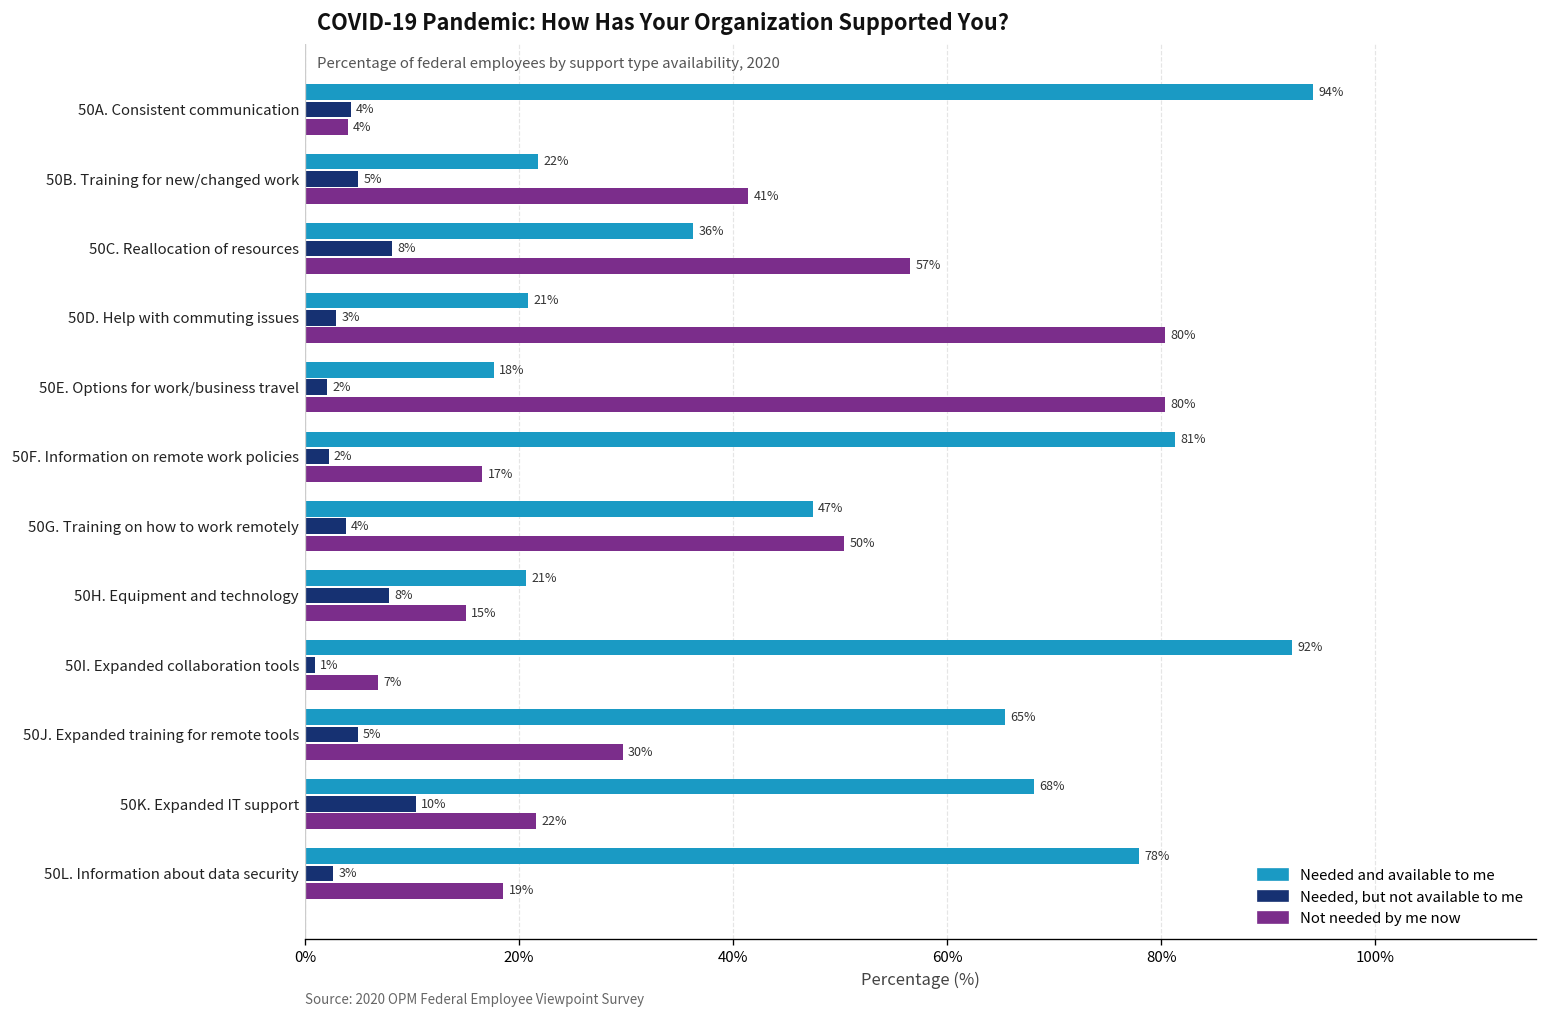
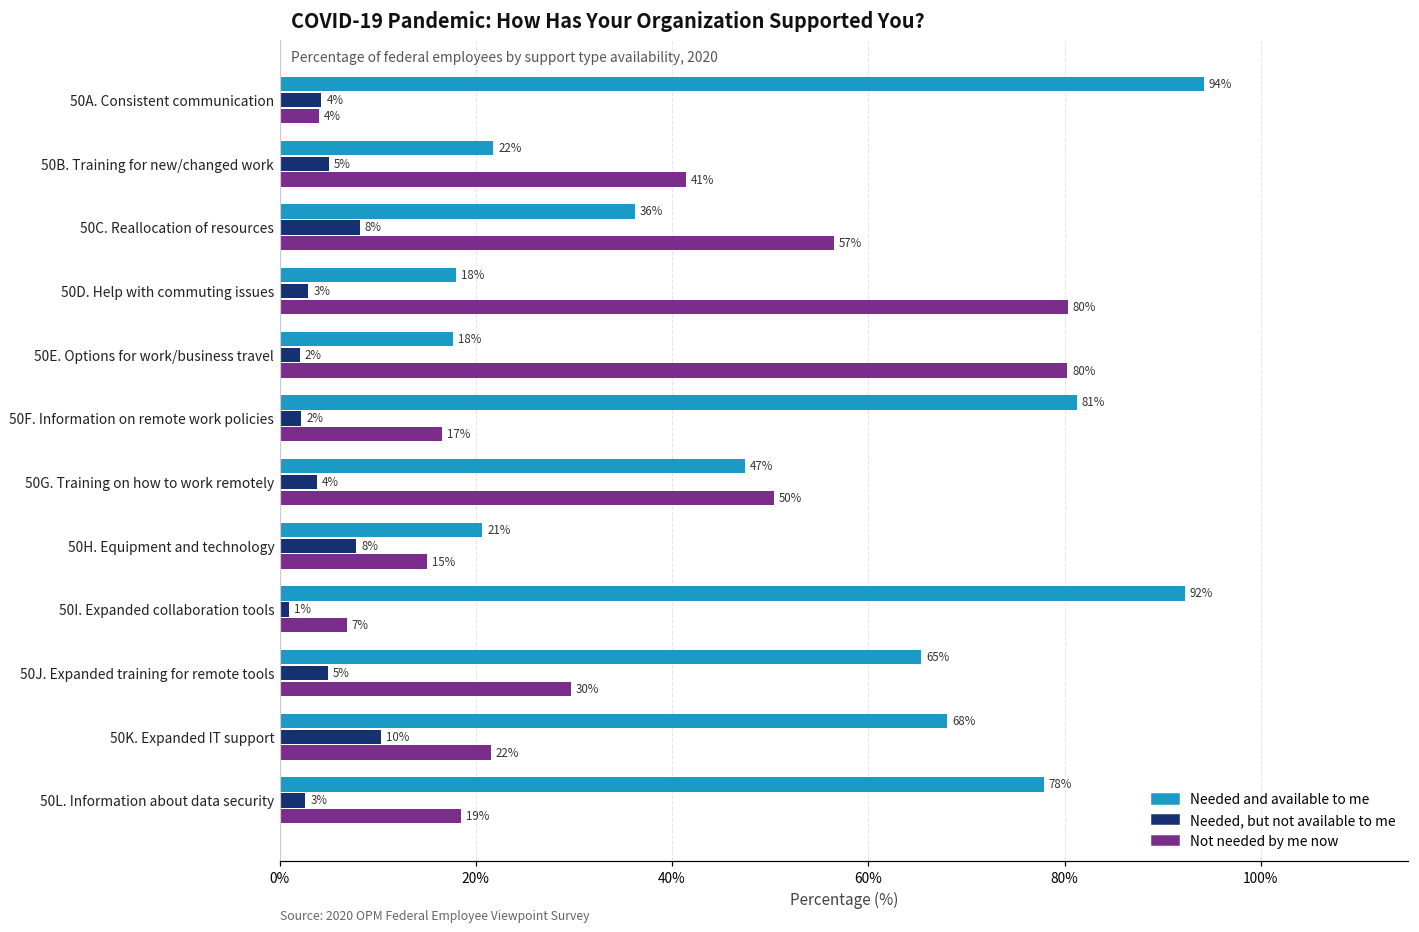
  {
    "Needed and available to me": {
      "50A. Consistent communication": "94%",
      "50B. Training for new/changed work": "22%",
      "50C. Reallocation of resources": "36%",
-     "50D. Help with commuting issues": "21%",
+     "50D. Help with commuting issues": "18%",
      "50E. Options for work/business travel": "18%",
      "50F. Information on remote work policies": "81%",
      "50G. Training on how to work remotely": "47%",
      "50H. Equipment and technology": "21%",
      "50I. Expanded collaboration tools": "92%",
      "50J. Expanded training for remote tools": "65%",
      "50K. Expanded IT support": "68%",
      "50L. Information about data security": "78%"
    },
    "Needed, but not available to me": {
      "50A. Consistent communication": "4%",
      "50B. Training for new/changed work": "5%",
      "50C. Reallocation of resources": "8%",
      "50D. Help with commuting issues": "3%",
      "50E. Options for work/business travel": "2%",
      "50F. Information on remote work policies": "2%",
      "50G. Training on how to work remotely": "4%",
      "50H. Equipment and technology": "8%",
      "50I. Expanded collaboration tools": "1%",
      "50J. Expanded training for remote tools": "5%",
      "50K. Expanded IT support": "10%",
      "50L. Information about data security": "3%"
    },
    "Not needed by me now": {
      "50A. Consistent communication": "4%",
      "50B. Training for new/changed work": "41%",
      "50C. Reallocation of resources": "57%",
      "50D. Help with commuting issues": "80%",
      "50E. Options for work/business travel": "80%",
      "50F. Information on remote work policies": "17%",
      "50G. Training on how to work remotely": "50%",
      "50H. Equipment and technology": "15%",
      "50I. Expanded collaboration tools": "7%",
      "50J. Expanded training for remote tools": "30%",
      "50K. Expanded IT support": "22%",
      "50L. Information about data security": "19%"
    }
  }
